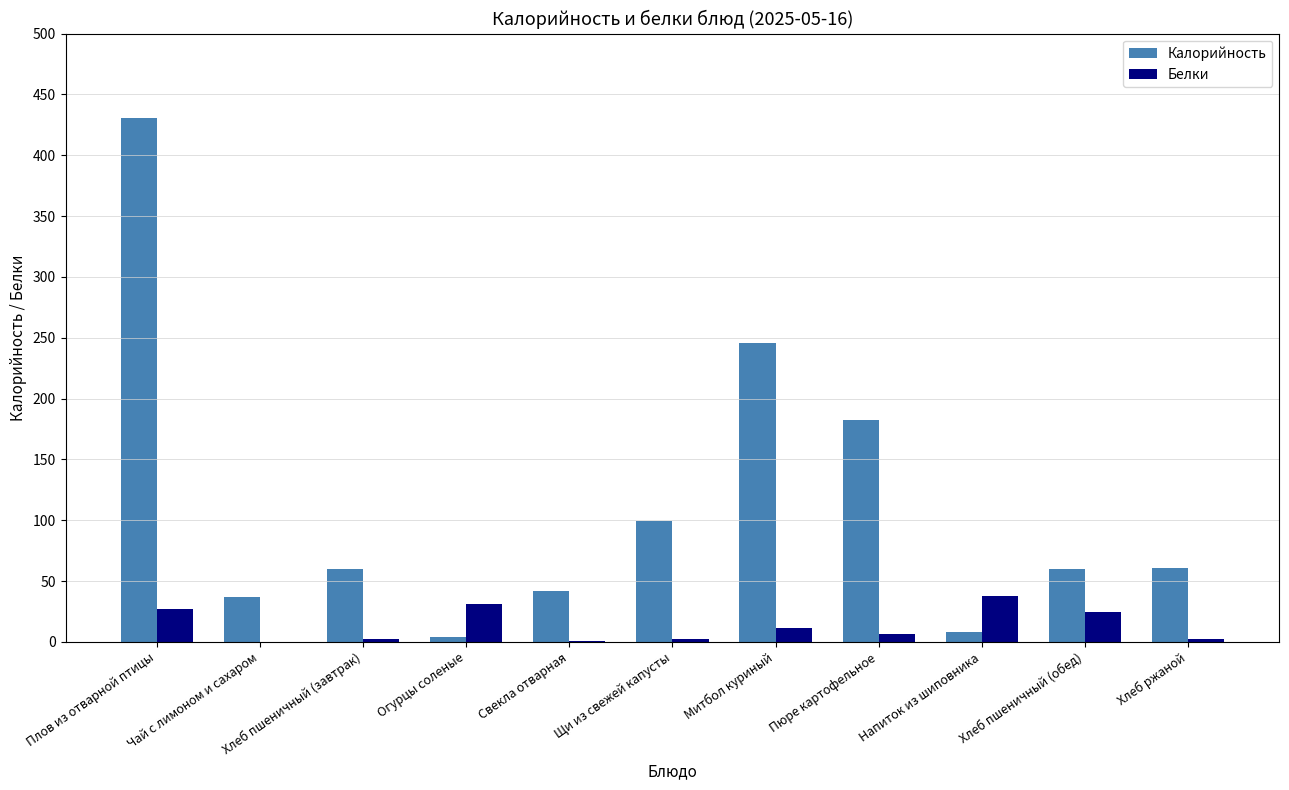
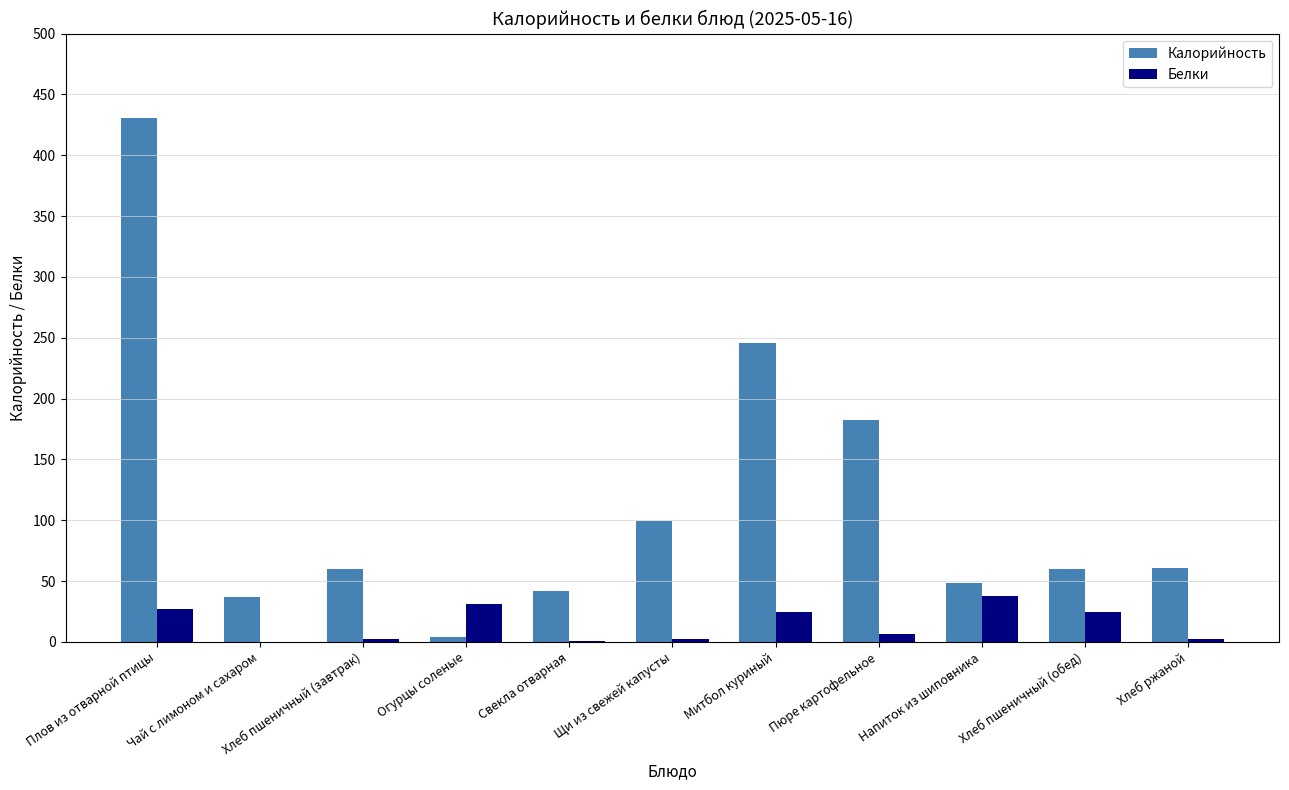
  {
    "Калорийность": {
      "Плов из отварной птицы": 430,
      "Чай с лимоном и сахаром": 37,
      "Хлеб пшеничный (завтрак)": 60,
      "Огурцы соленые": 4,
      "Свекла отварная": 42,
      "Щи из свежей капусты": 100,
      "Митбол куриный": 246,
      "Пюре картофельное": 183,
-     "Напиток из шиповника": 8,
+     "Напиток из шиповника": 48,
      "Хлеб пшеничный (обед)": 60,
      "Хлеб ржаной": 61
    },
    "Белки": {
      "Плов из отварной птицы": 27,
      "Огурцы соленые": 31,
      "Щи из свежей капусты": 2,
-     "Митбол куриный": 11,
+     "Митбол куриный": 24,
      "Пюре картофельное": 6,
      "Напиток из шиповника": 38,
      "Хлеб пшеничный (обед)": 25
    }
  }
